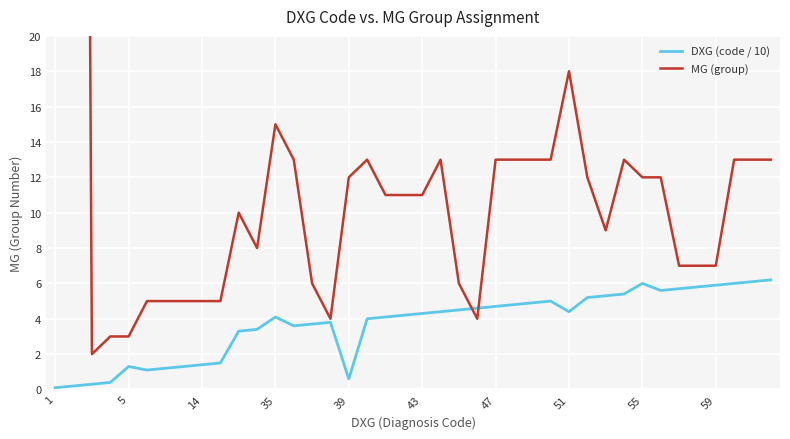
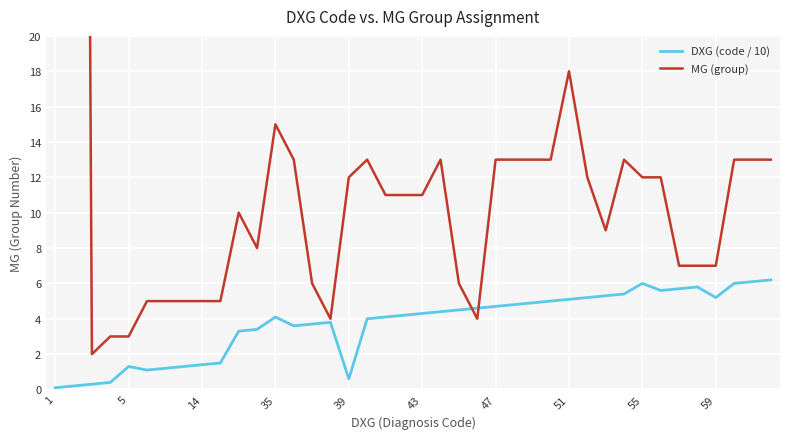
  {
    "DXG (code / 10)": {
      "1": 0.1,
      "5": 1.3,
      "14": 1.4,
      "35": 4.1,
      "39": 0.6,
      "43": 4.3,
      "47": 4.7,
-     "51": 4.4,
+     "51": 5.1,
      "55": 6.0,
-     "59": 5.9
+     "59": 5.2
    },
    "MG (group)": {
      "5": 3.0,
      "14": 5.0,
      "35": 15.0,
      "39": 12.0,
      "43": 11.0,
      "47": 13.0,
      "51": 18.0,
      "55": 12.0,
      "59": 7.0
    }
  }
